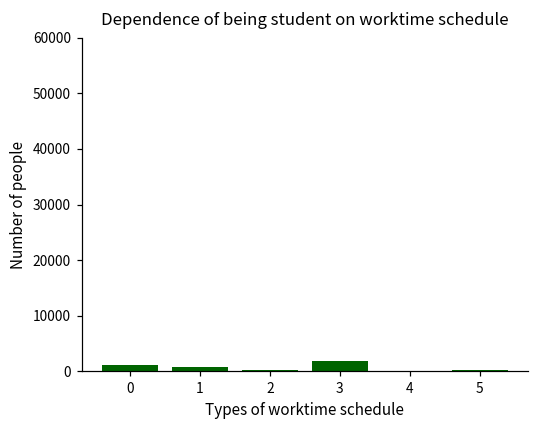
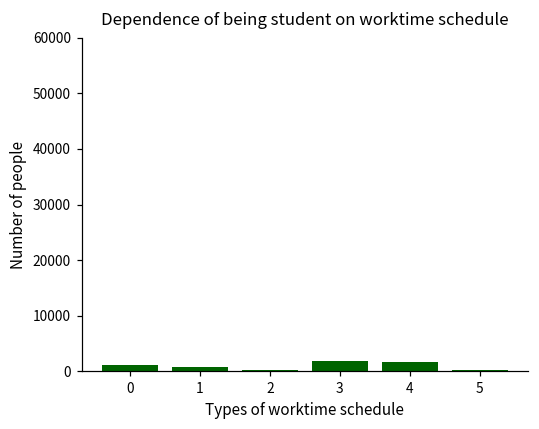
  {
    "0": 1000,
    "1": 1000,
    "3": 2000,
-   "4": 0
+   "4": 2000
  }
